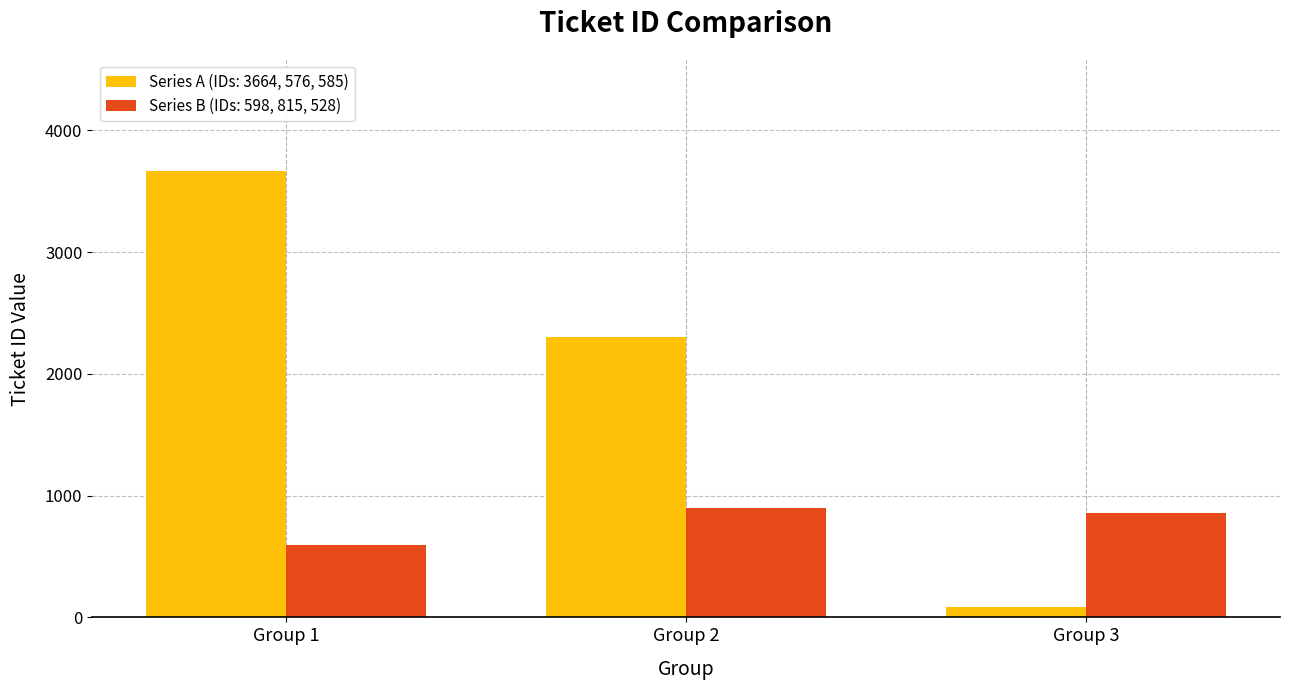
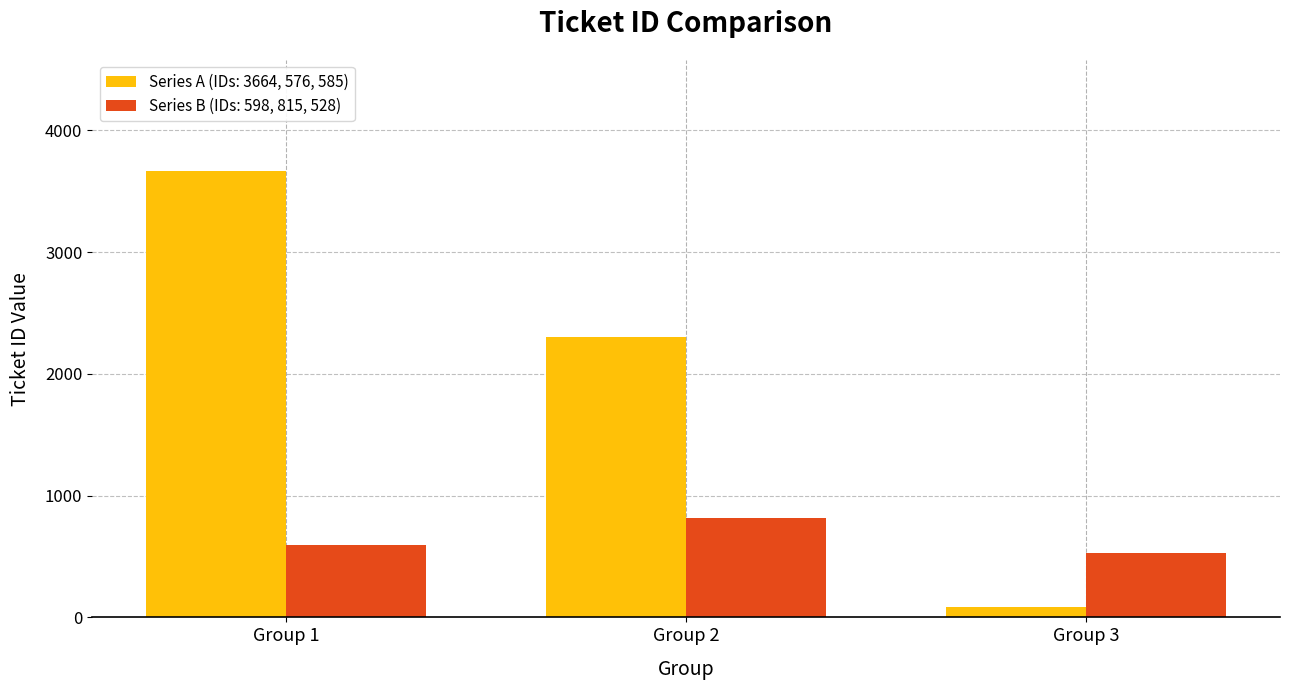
  {
    "Series A (IDs: 3664, 576, 585)": {
      "Group 1": 3660,
      "Group 2": 2300,
      "Group 3": 90
    },
    "Series B (IDs: 598, 815, 528)": {
      "Group 1": 600,
-     "Group 2": 900,
-     "Group 3": 850
+     "Group 2": 820,
+     "Group 3": 530
    }
  }
